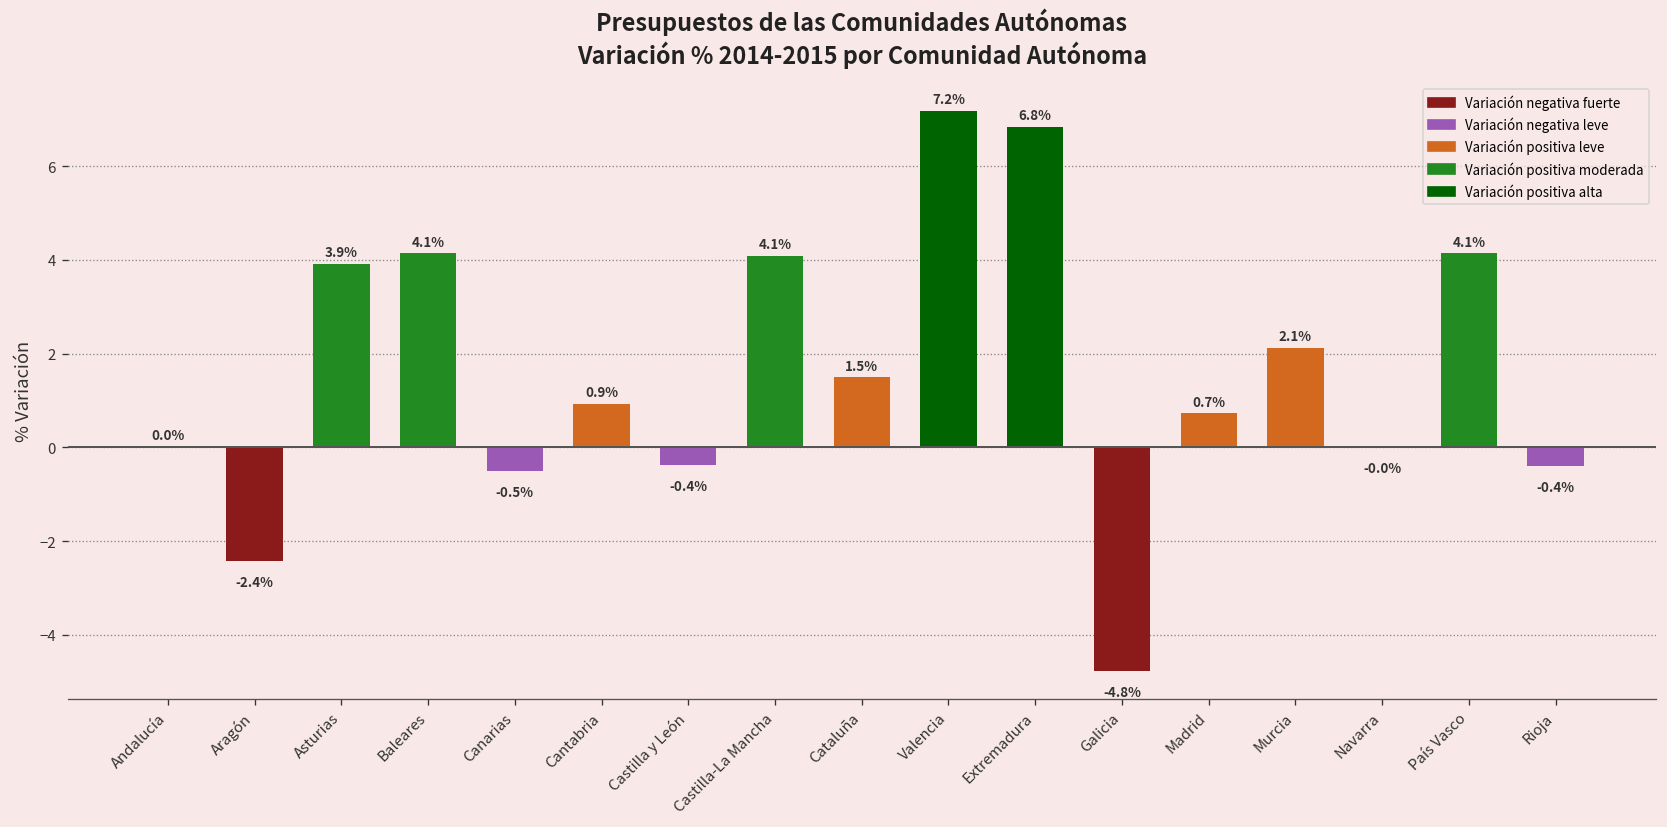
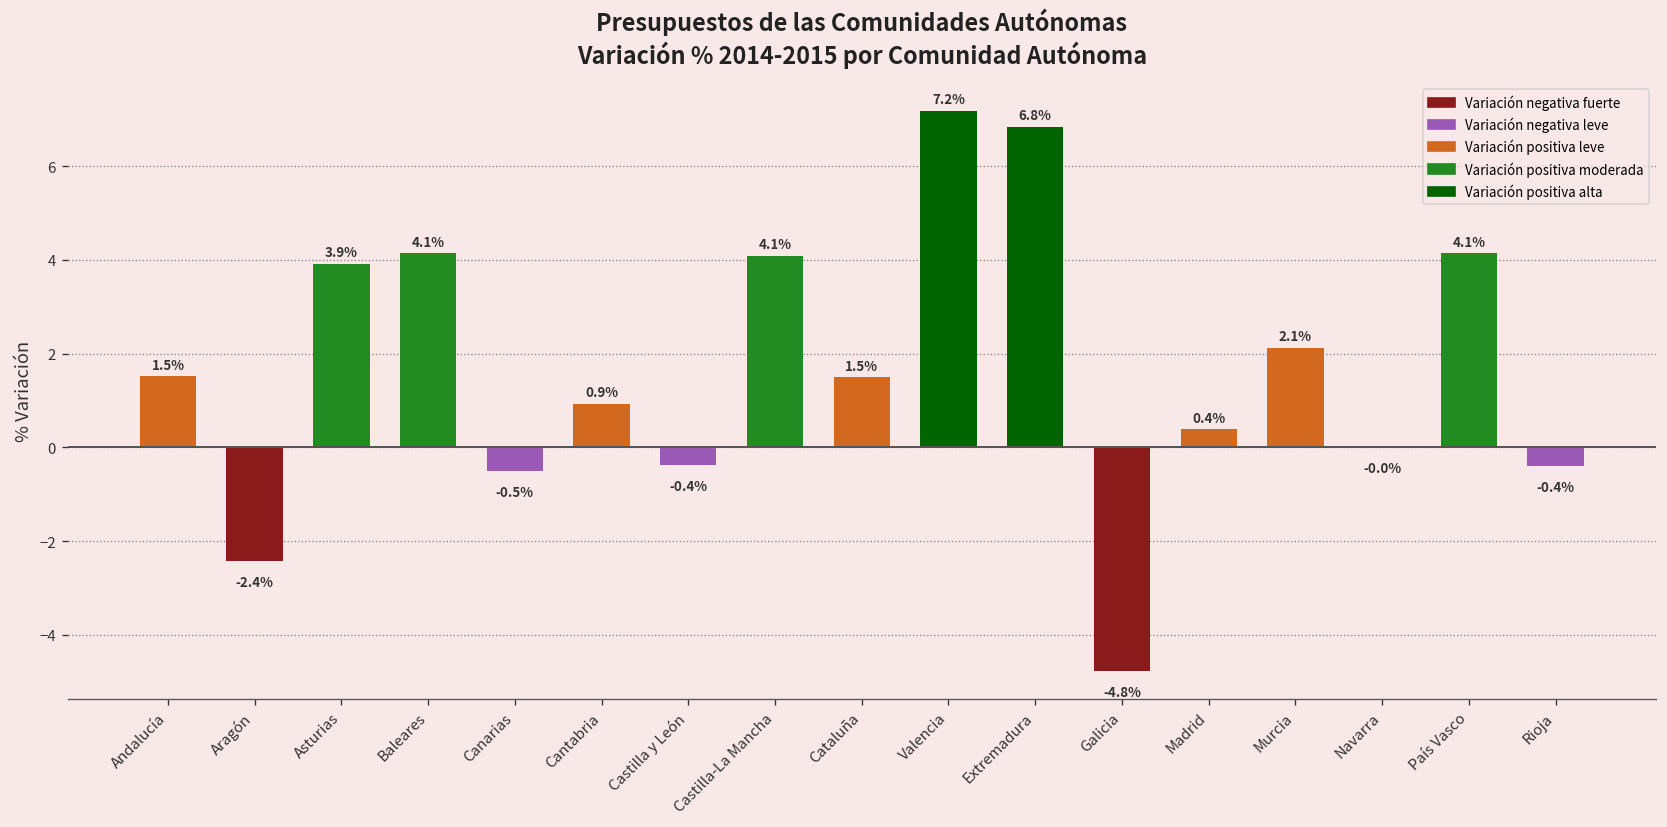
  {
-   "Andalucía": "0.0%",
+   "Andalucía": "1.5%",
    "Aragón": "-2.4%",
    "Asturias": "3.9%",
    "Baleares": "4.1%",
    "Canarias": "-0.5%",
    "Cantabria": "0.9%",
    "Castilla y León": "-0.4%",
    "Castilla-La Mancha": "4.1%",
    "Cataluña": "1.5%",
    "Valencia": "7.2%",
    "Extremadura": "6.8%",
    "Galicia": "-4.8%",
-   "Madrid": "0.7%",
+   "Madrid": "0.4%",
    "Murcia": "2.1%",
    "Navarra": "-0.0%",
    "País Vasco": "4.1%",
    "Rioja": "-0.4%"
  }
